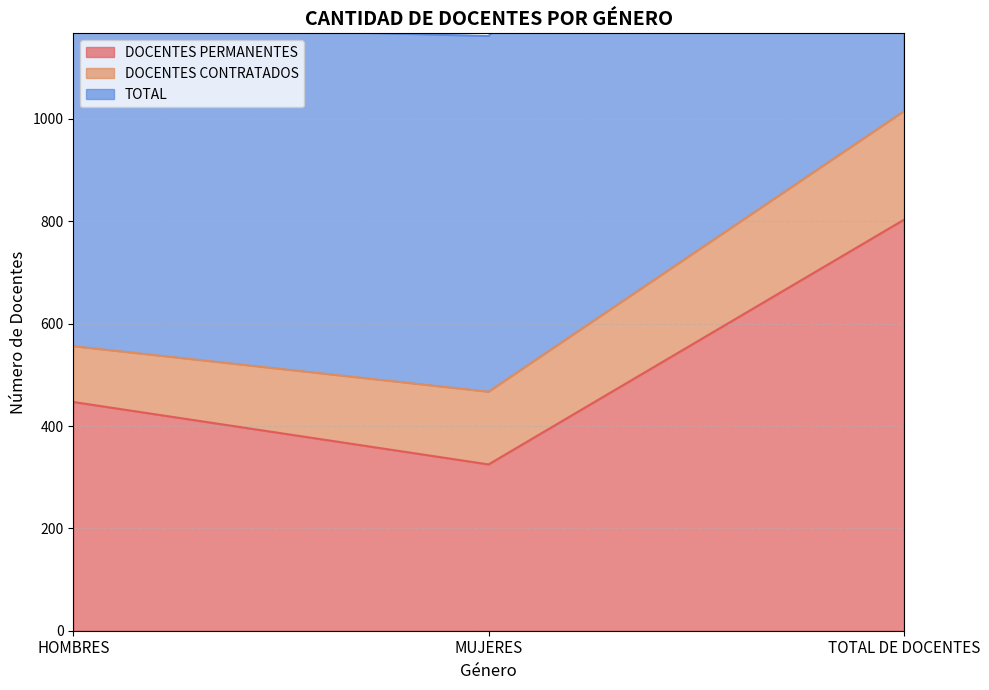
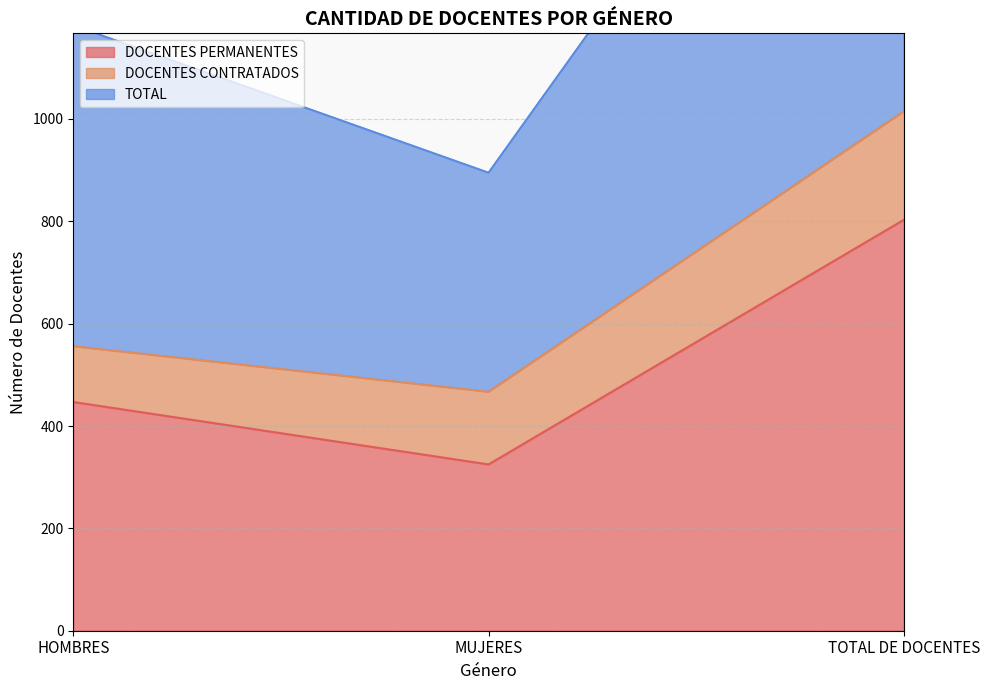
  {
    "TOTAL": {
-     "MUJERES": 700
+     "MUJERES": 430
    }
  }
